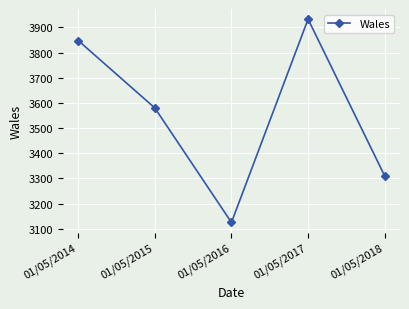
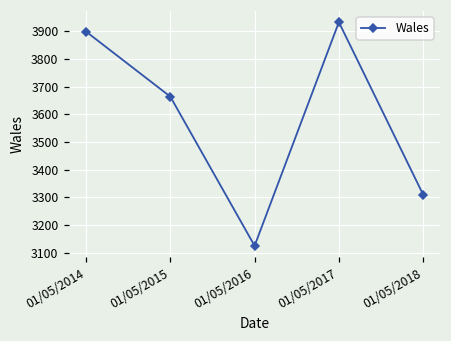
  {
-   "01/05/2014": 3850,
-   "01/05/2015": 3580,
+   "01/05/2014": 3900,
+   "01/05/2015": 3660,
    "01/05/2016": 3130,
    "01/05/2017": 3930,
    "01/05/2018": 3310
  }
